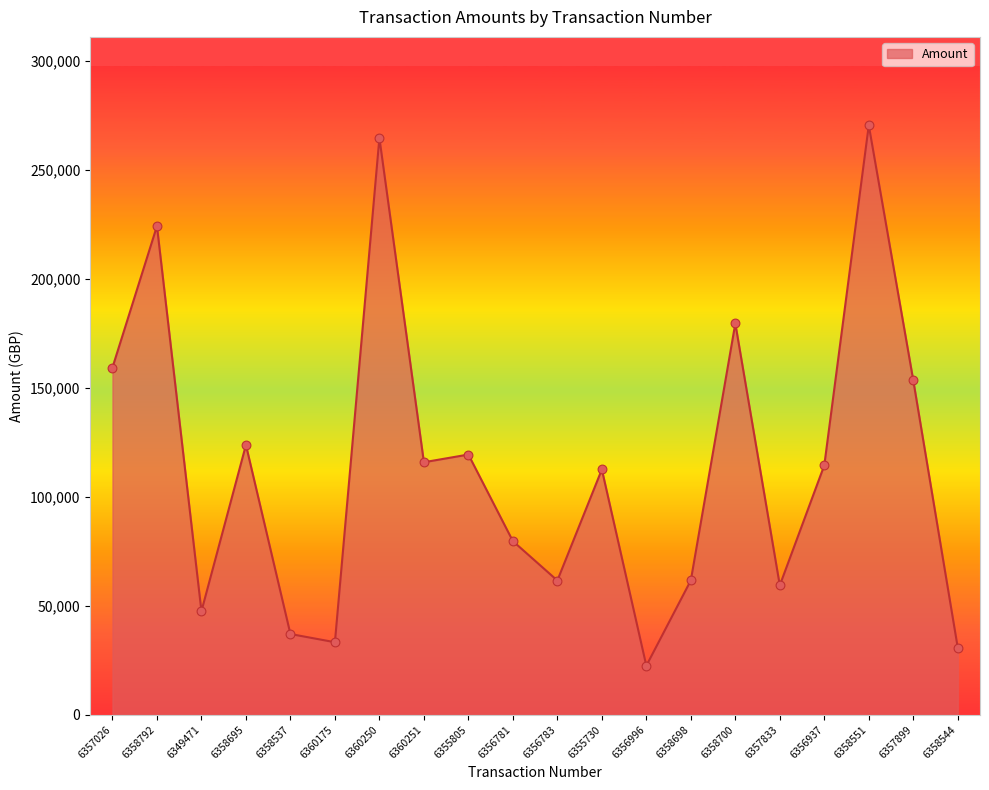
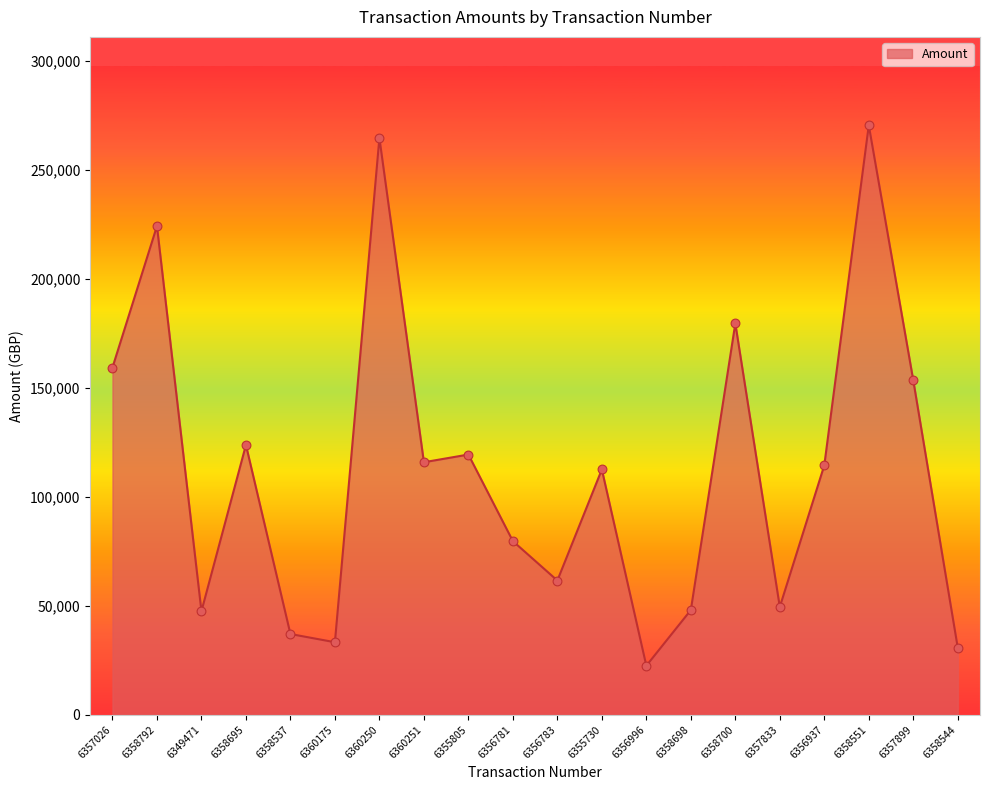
  {
    "6357026": "159,000",
    "6358792": "224,000",
    "6349471": "48,000",
    "6358695": "124,000",
    "6358537": "37,000",
    "6360175": "33,000",
    "6360250": "265,000",
    "6360251": "116,000",
    "6355805": "119,000",
    "6356781": "80,000",
    "6356783": "62,000",
    "6355730": "113,000",
    "6356996": "23,000",
-   "6358698": "62,000",
+   "6358698": "48,000",
    "6358700": "180,000",
-   "6357833": "59,000",
+   "6357833": "49,000",
    "6356937": "115,000",
    "6358551": "271,000",
    "6357899": "154,000",
    "6358544": "31,000"
  }
